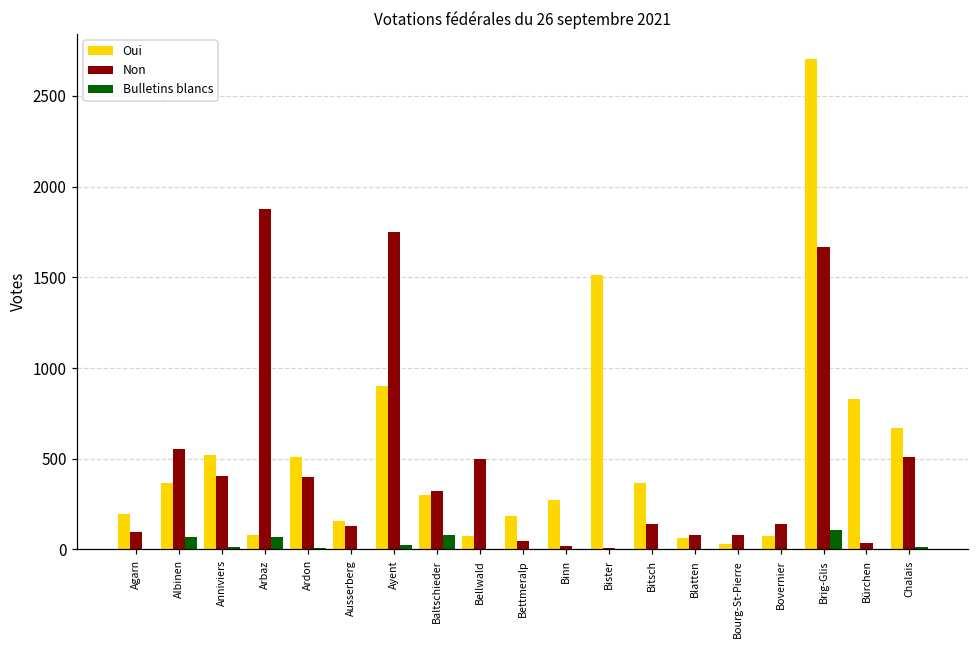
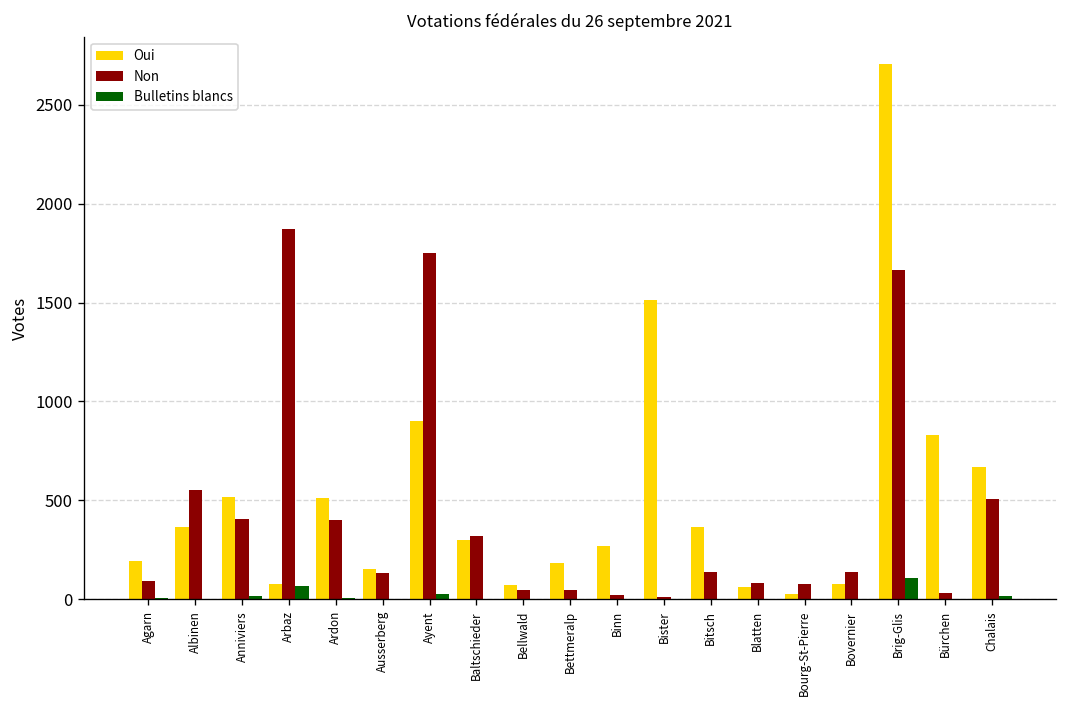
  {
    "Oui": {
      "Agarn": 200,
      "Albinen": 370,
      "Anniviers": 520,
      "Arbaz": 80,
      "Ardon": 510,
      "Ausserberg": 160,
      "Ayent": 900,
      "Baltschieder": 300,
      "Bellwald": 70,
      "Bettmeralp": 190,
      "Binn": 270,
      "Bister": 1510,
      "Bitsch": 360,
      "Blatten": 60,
      "Bourg-St-Pierre": 30,
      "Bovernier": 80,
      "Brig-Glis": 2710,
      "Bürchen": 830,
      "Chalais": 670
    },
    "Non": {
      "Agarn": 100,
      "Albinen": 550,
      "Anniviers": 410,
      "Arbaz": 1870,
      "Ardon": 400,
      "Ausserberg": 130,
      "Ayent": 1750,
      "Baltschieder": 320,
-     "Bellwald": 500,
+     "Bellwald": 50,
      "Bettmeralp": 50,
      "Binn": 20,
      "Bitsch": 140,
      "Blatten": 80,
      "Bourg-St-Pierre": 80,
      "Bovernier": 140,
      "Brig-Glis": 1670,
      "Bürchen": 30,
      "Chalais": 510
    },
    "Bulletins blancs": {
-     "Albinen": 70,
+     "Albinen": 0,
      "Arbaz": 70,
      "Ayent": 30,
-     "Baltschieder": 80,
+     "Baltschieder": 0,
      "Binn": 0,
      "Bourg-St-Pierre": 0,
      "Brig-Glis": 110
    }
  }
